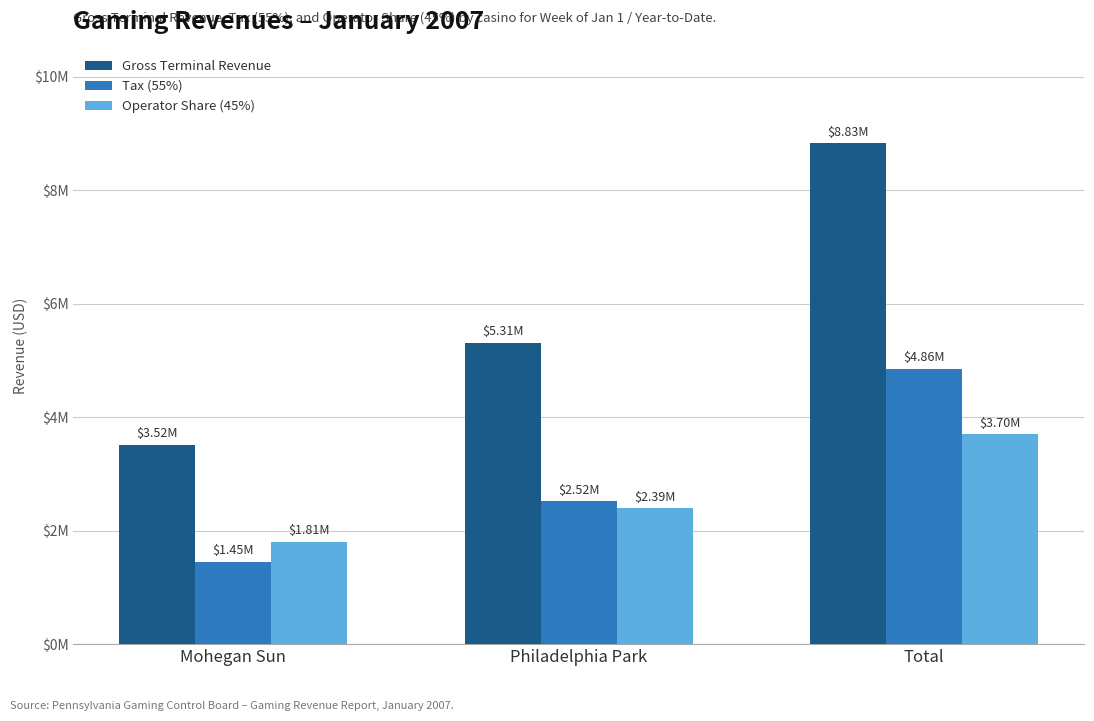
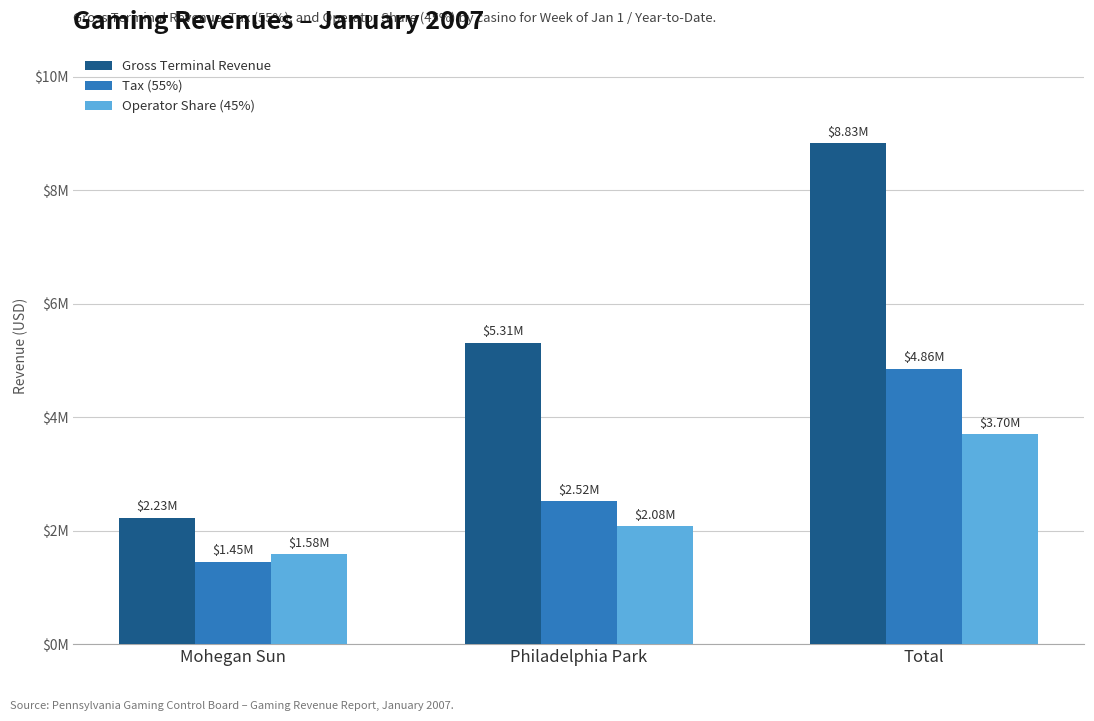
  {
    "Gross Terminal Revenue": {
-     "Mohegan Sun": "$3.52M",
+     "Mohegan Sun": "$2.23M",
      "Philadelphia Park": "$5.31M",
      "Total": "$8.83M"
    },
    "Tax (55%)": {
      "Mohegan Sun": "$1.45M",
      "Philadelphia Park": "$2.52M",
      "Total": "$4.86M"
    },
    "Operator Share (45%)": {
-     "Mohegan Sun": "$1.81M",
-     "Philadelphia Park": "$2.39M",
+     "Mohegan Sun": "$1.58M",
+     "Philadelphia Park": "$2.08M",
      "Total": "$3.70M"
    }
  }
